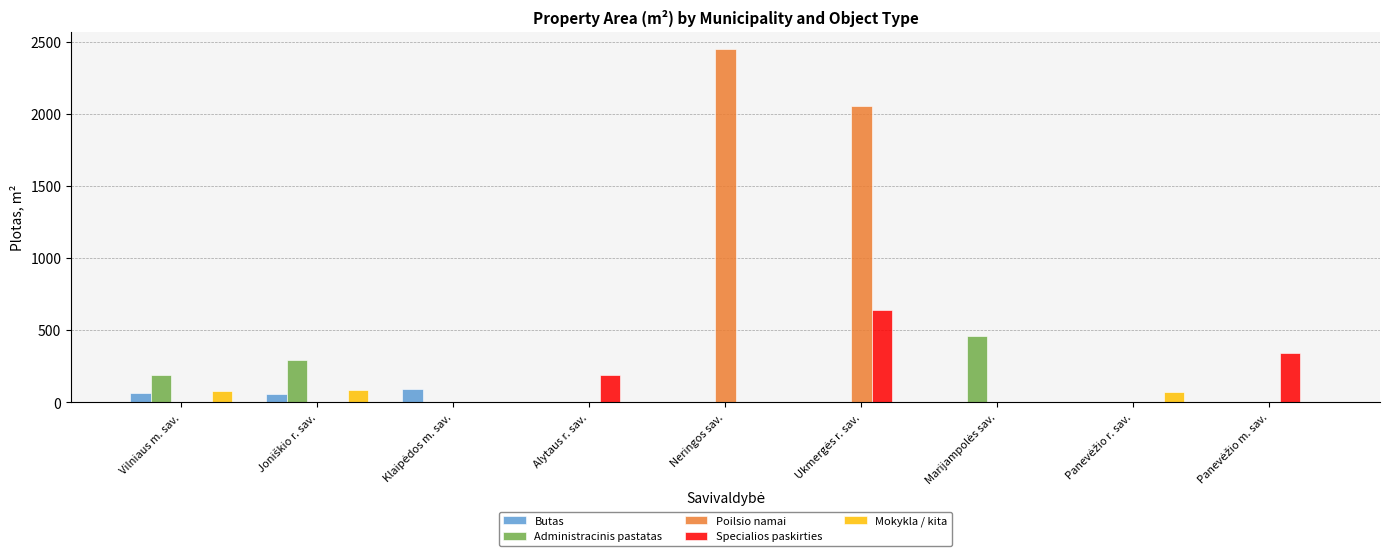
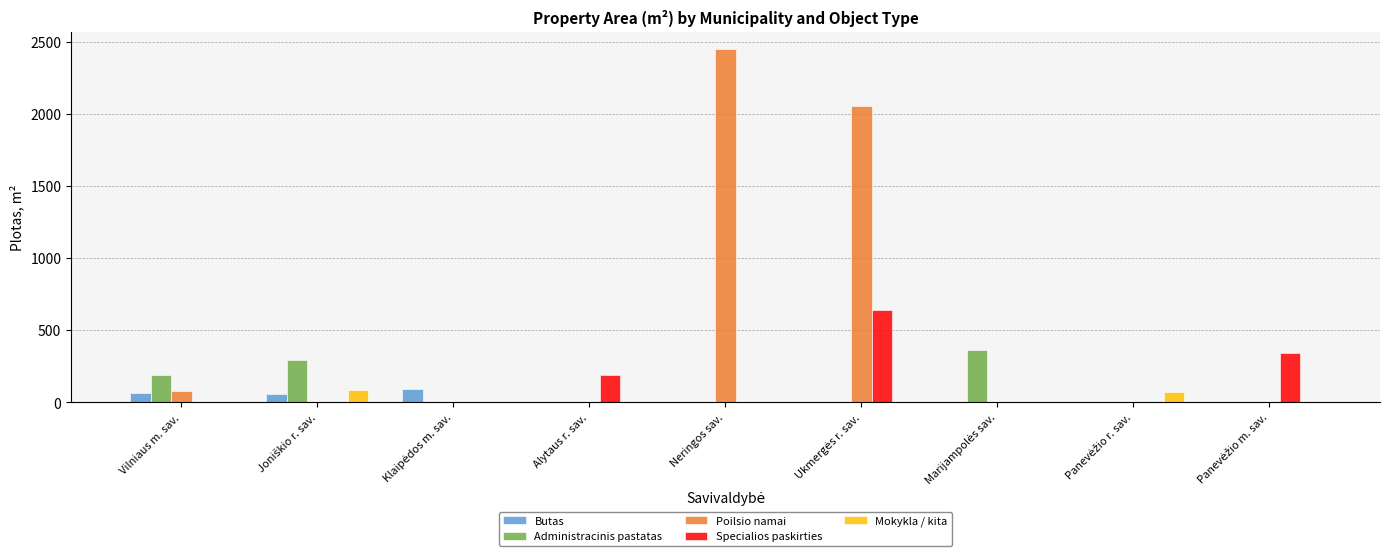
  {
    "Butas": {
      "Vilniaus m. sav.": 70,
      "Joniškio r. sav.": 60,
      "Klaipėdos m. sav.": 90,
      "Alytaus r. sav.": 0,
      "Neringos sav.": 0,
      "Ukmergės r. sav.": 0,
      "Marijampolės sav.": 0,
      "Panevėžio r. sav.": 0,
      "Panevėžio m. sav.": 0
    },
    "Administracinis pastatas": {
      "Vilniaus m. sav.": 190,
      "Joniškio r. sav.": 290,
      "Klaipėdos m. sav.": 0,
      "Alytaus r. sav.": 0,
      "Neringos sav.": 0,
      "Ukmergės r. sav.": 0,
-     "Marijampolės sav.": 460,
+     "Marijampolės sav.": 370,
      "Panevėžio r. sav.": 0,
      "Panevėžio m. sav.": 0
    },
    "Poilsio namai": {
-     "Vilniaus m. sav.": 0,
+     "Vilniaus m. sav.": 80,
      "Joniškio r. sav.": 0,
      "Klaipėdos m. sav.": 0,
      "Alytaus r. sav.": 0,
      "Neringos sav.": 2450,
      "Ukmergės r. sav.": 2050,
      "Marijampolės sav.": 0,
      "Panevėžio r. sav.": 0,
      "Panevėžio m. sav.": 0
    },
    "Specialios paskirties": {
      "Vilniaus m. sav.": 0,
      "Joniškio r. sav.": 0,
      "Klaipėdos m. sav.": 0,
      "Alytaus r. sav.": 190,
      "Neringos sav.": 0,
      "Ukmergės r. sav.": 640,
      "Marijampolės sav.": 0,
      "Panevėžio r. sav.": 0,
      "Panevėžio m. sav.": 340
    },
    "Mokykla / kita": {
-     "Vilniaus m. sav.": 80,
+     "Vilniaus m. sav.": 0,
      "Joniškio r. sav.": 80,
      "Klaipėdos m. sav.": 0,
      "Alytaus r. sav.": 0,
      "Neringos sav.": 0,
      "Ukmergės r. sav.": 0,
      "Marijampolės sav.": 0,
      "Panevėžio r. sav.": 70,
      "Panevėžio m. sav.": 0
    }
  }
